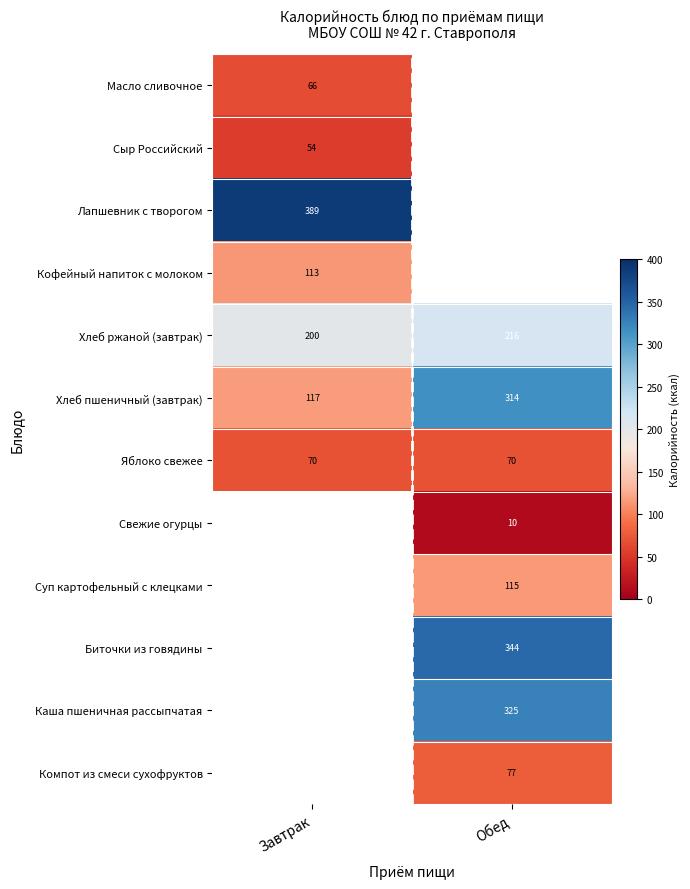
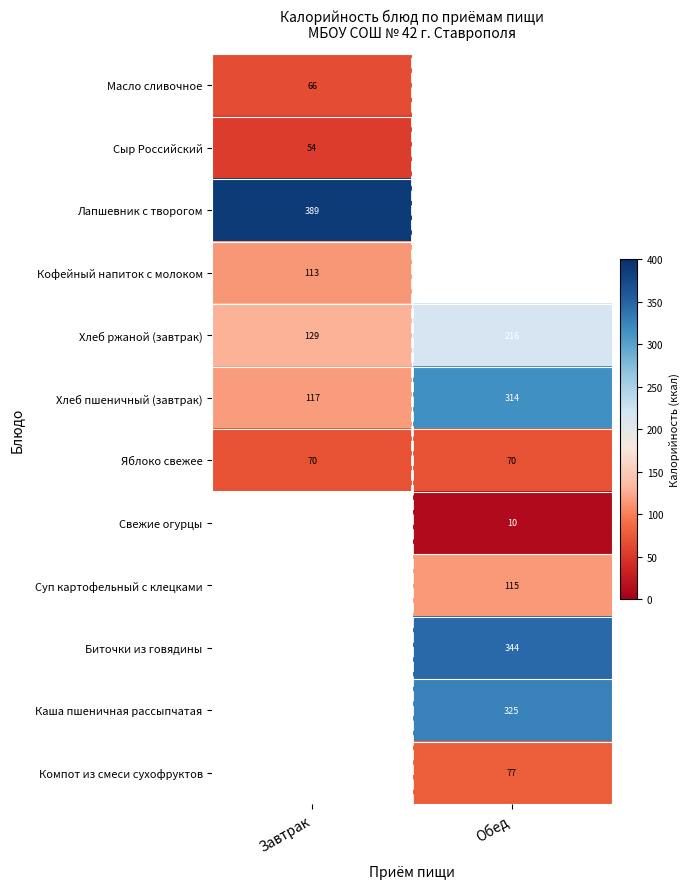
  {
    "Масло сливочное": {
      "Завтрак": 66
    },
    "Сыр Российский": {
      "Завтрак": 54
    },
    "Лапшевник с творогом": {
      "Завтрак": 389
    },
    "Кофейный напиток с молоком": {
      "Завтрак": 113
    },
    "Хлеб ржаной (завтрак)": {
-     "Завтрак": 200
+     "Завтрак": 129
    },
    "Хлеб пшеничный (завтрак)": {
      "Завтрак": 117,
      "Обед": 314
    },
    "Яблоко свежее": {
      "Завтрак": 70,
      "Обед": 70
    },
    "Свежие огурцы": {
      "Обед": 10
    },
    "Суп картофельный с клецками": {
      "Обед": 115
    },
    "Биточки из говядины": {
      "Обед": 344
    },
    "Каша пшеничная рассыпчатая": {
      "Обед": 325
    },
    "Компот из смеси сухофруктов": {
      "Обед": 77
    }
  }
